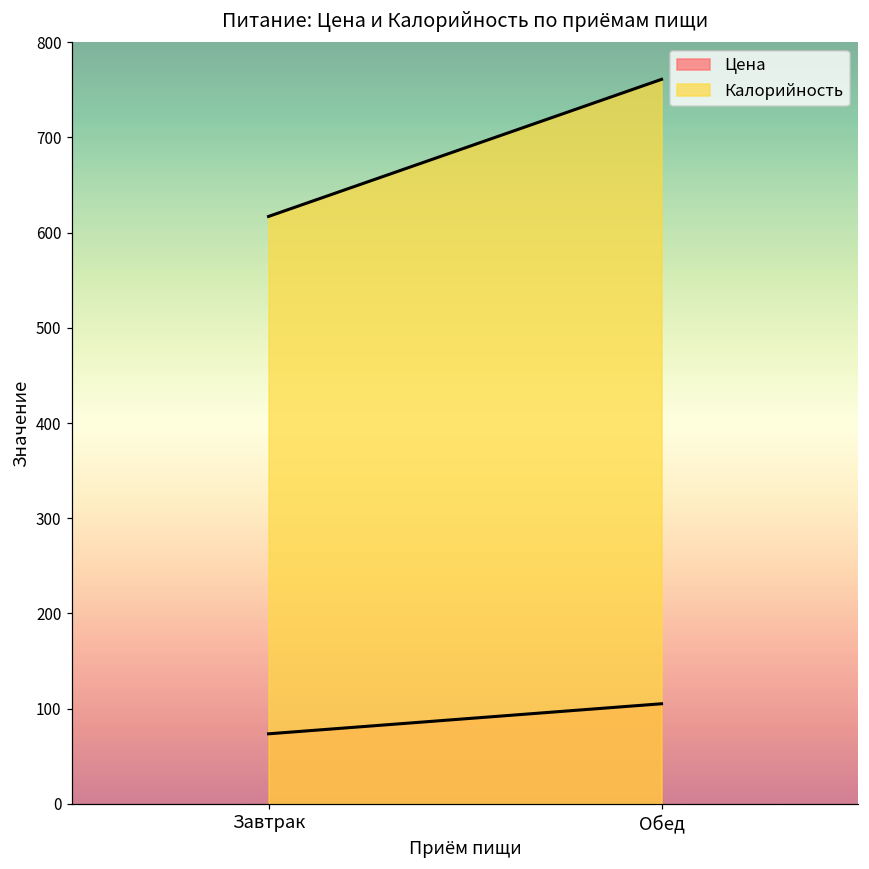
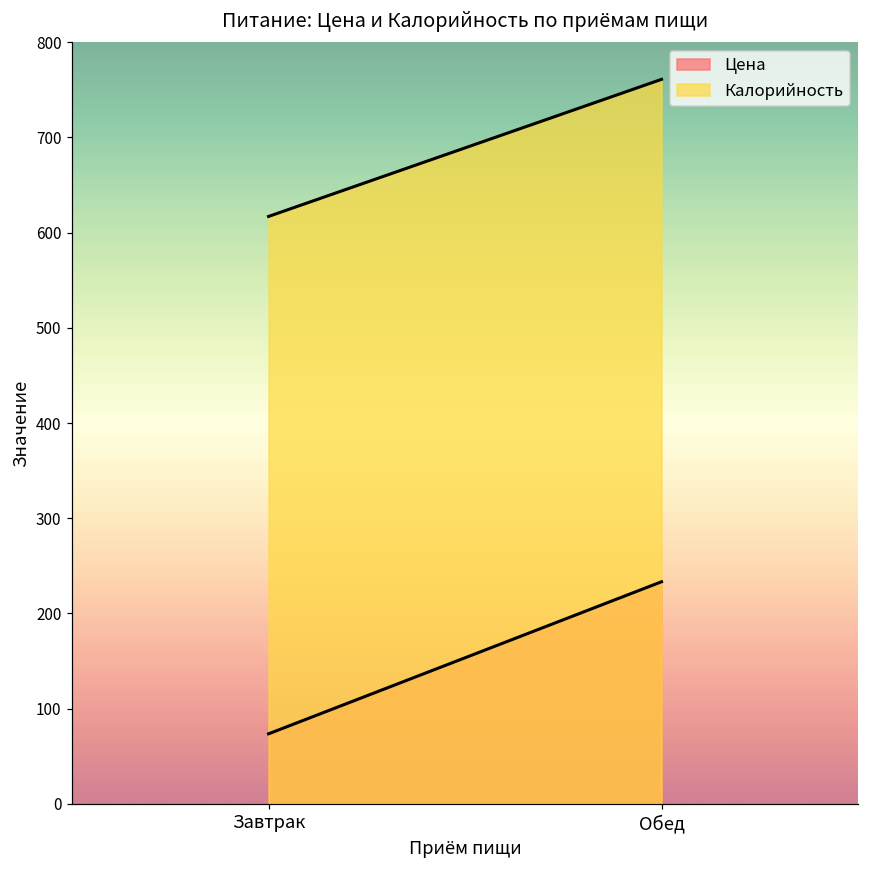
  {
    "Цена": {
      "Завтрак": 70,
-     "Обед": 110
+     "Обед": 230
    },
    "Калорийность": {
      "Завтрак": 620,
      "Обед": 760
    }
  }
